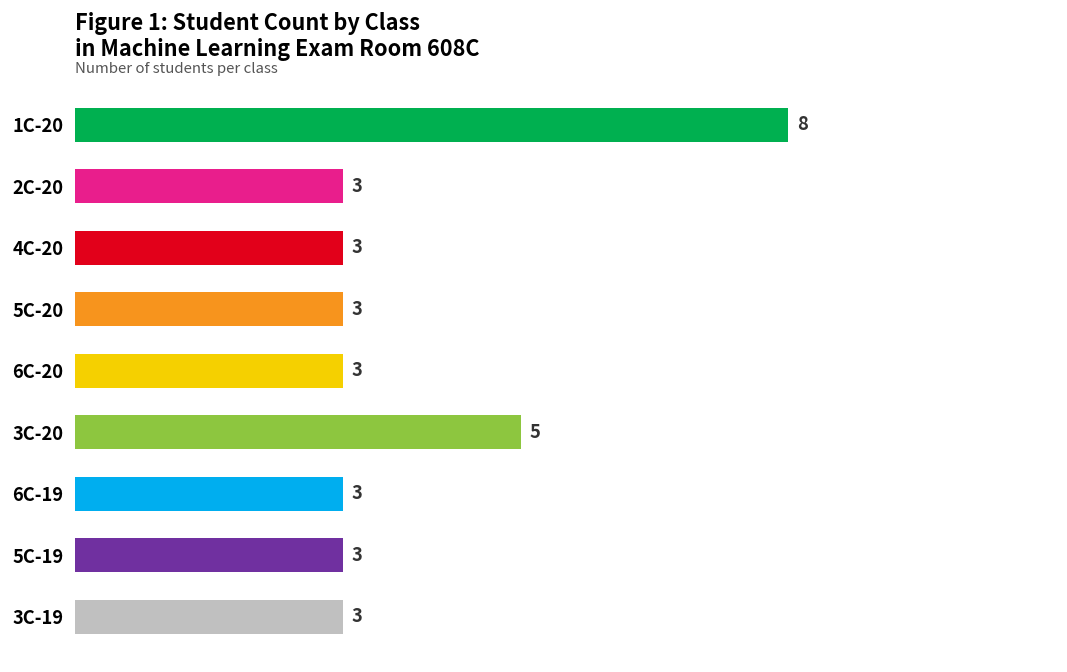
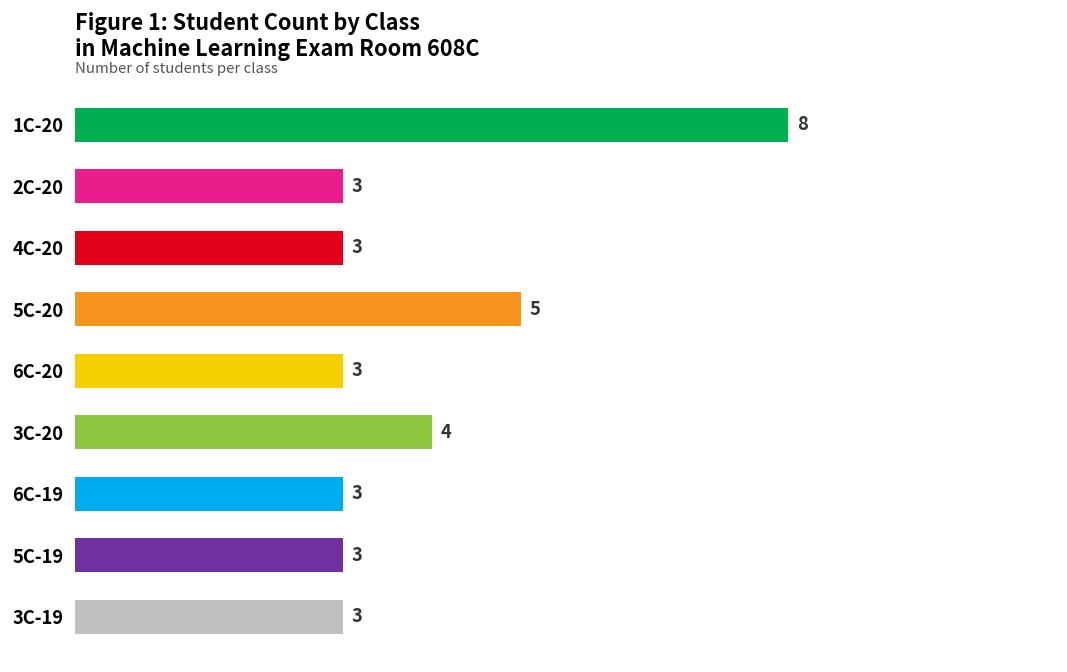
  {
    "1C-20": 8,
    "2C-20": 3,
    "4C-20": 3,
-   "5C-20": 3,
+   "5C-20": 5,
    "6C-20": 3,
-   "3C-20": 5,
+   "3C-20": 4,
    "6C-19": 3,
    "5C-19": 3,
    "3C-19": 3
  }
